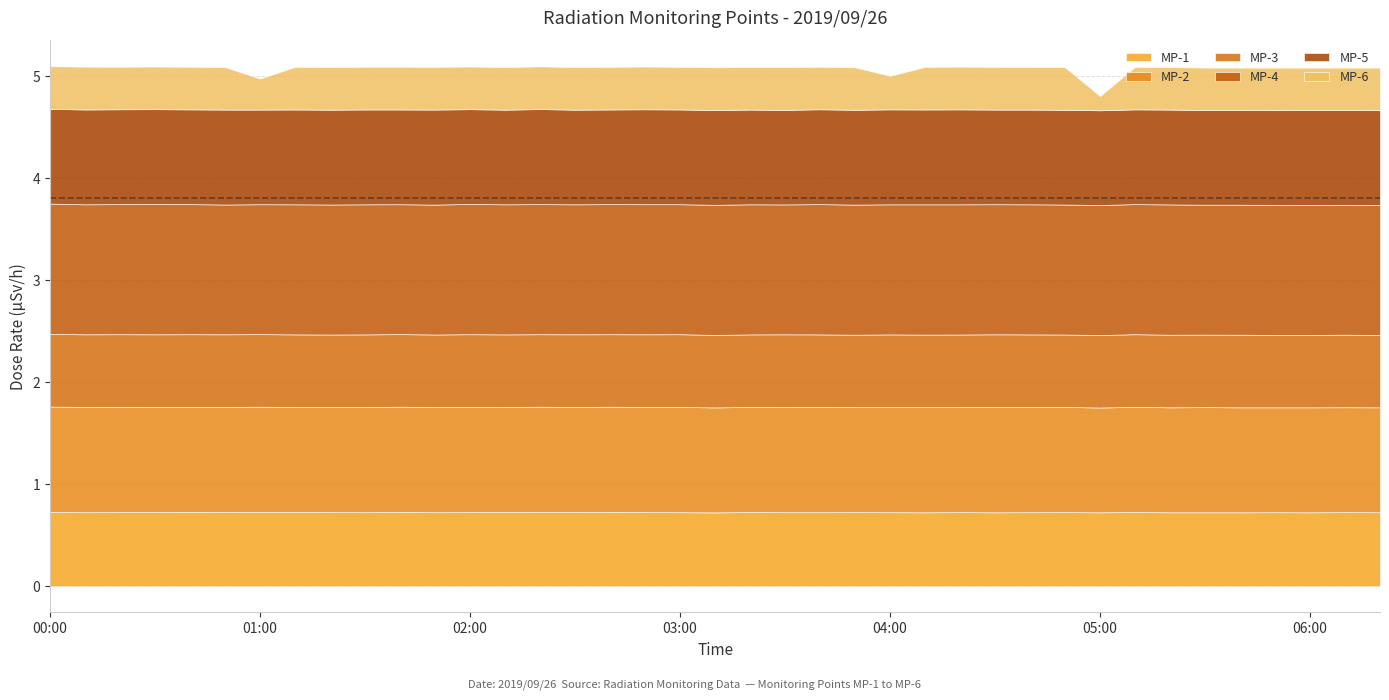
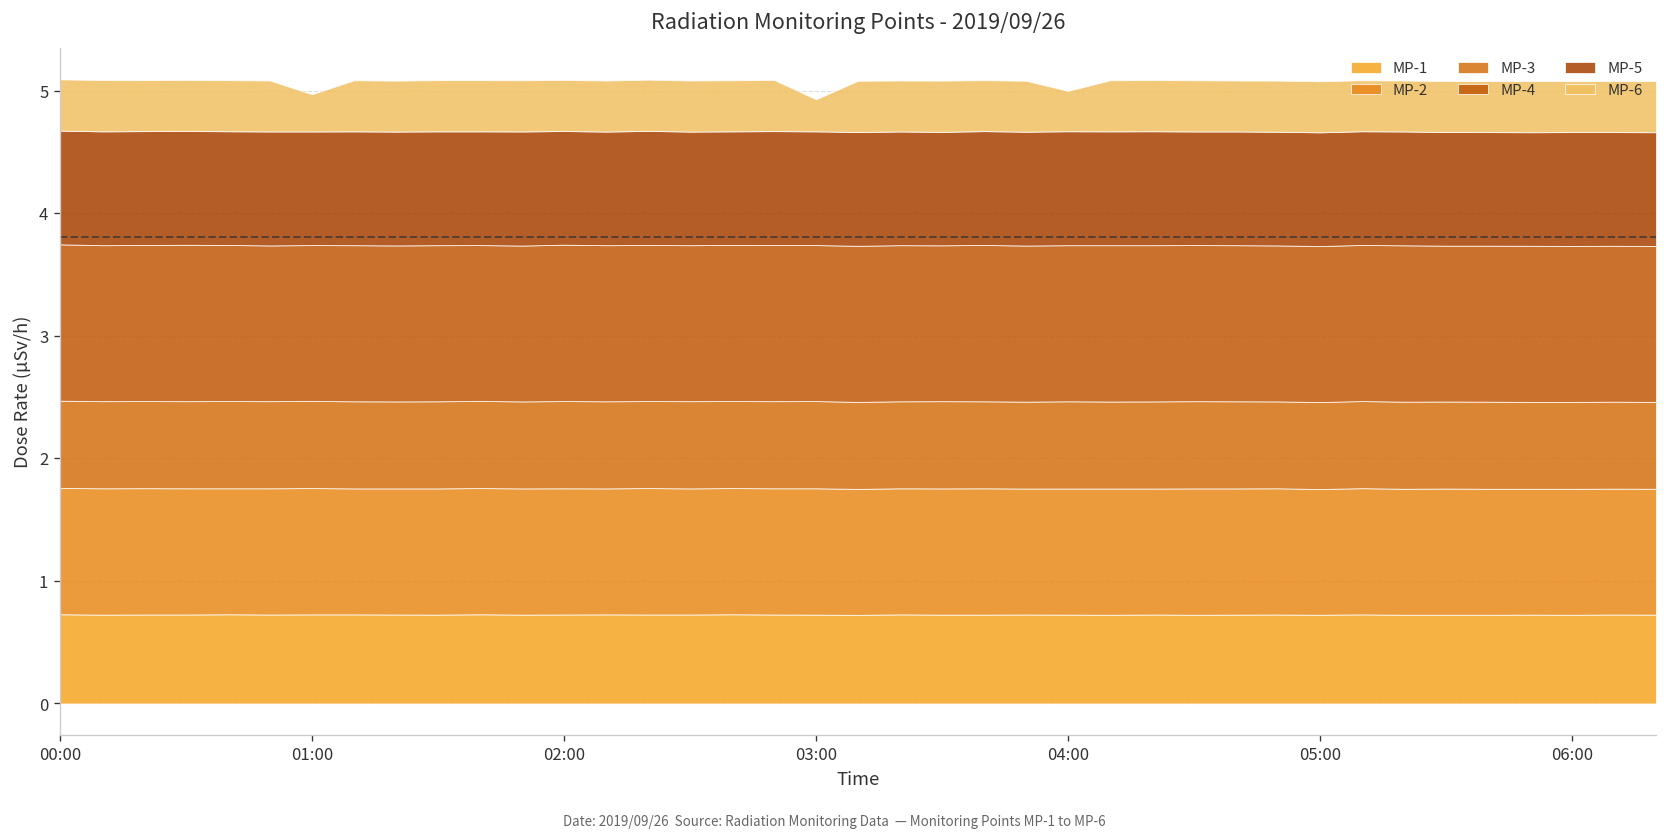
  {
    "MP-6": {
      "00:00": 0.42,
      "01:00": 0.30,
      "02:00": 0.42,
-     "03:00": 0.42,
+     "03:00": 0.26,
      "04:00": 0.33,
-     "05:00": 0.14,
+     "05:00": 0.42,
      "06:00": 0.42
    }
  }
